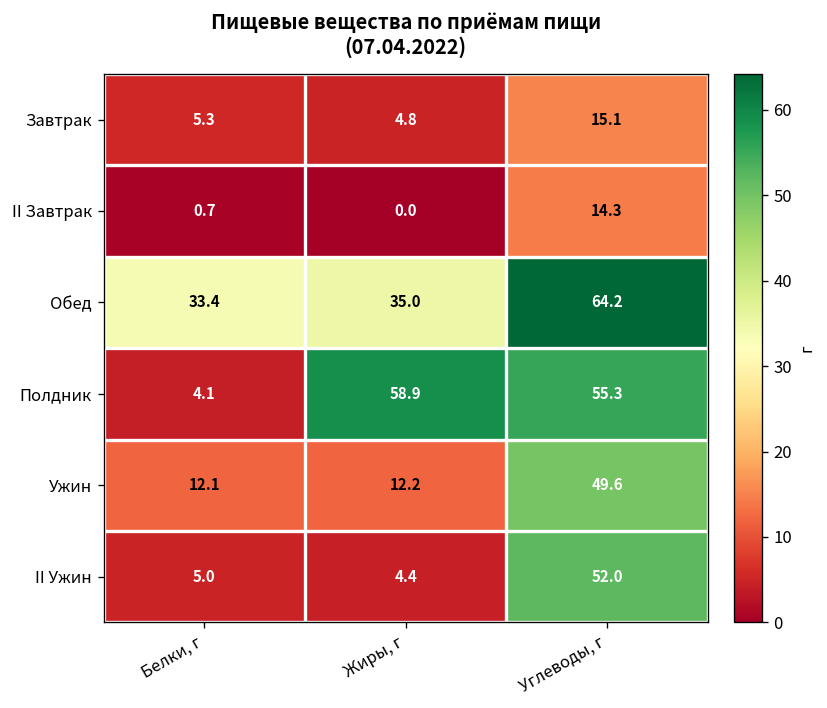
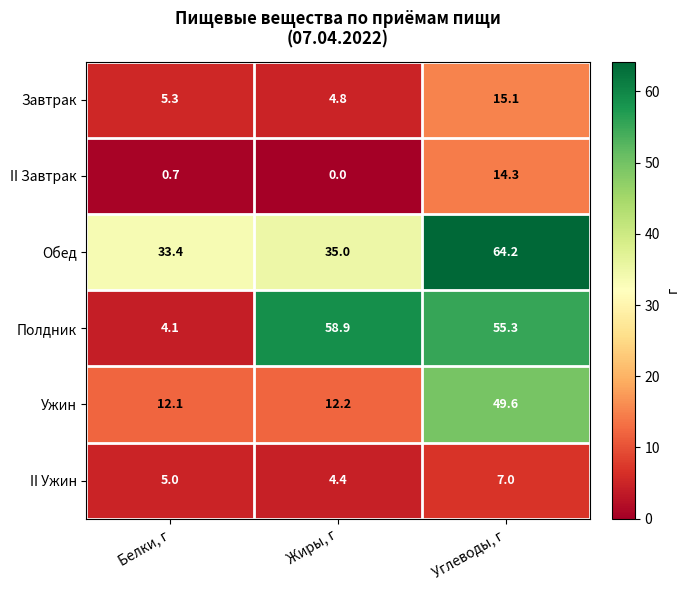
  {
    "Завтрак": {
      "Белки, г": 5.3,
      "Жиры, г": 4.8,
      "Углеводы, г": 15.1
    },
    "II Завтрак": {
      "Белки, г": 0.7,
      "Жиры, г": 0.0,
      "Углеводы, г": 14.3
    },
    "Обед": {
      "Белки, г": 33.4,
      "Жиры, г": 35.0,
      "Углеводы, г": 64.2
    },
    "Полдник": {
      "Белки, г": 4.1,
      "Жиры, г": 58.9,
      "Углеводы, г": 55.3
    },
    "Ужин": {
      "Белки, г": 12.1,
      "Жиры, г": 12.2,
      "Углеводы, г": 49.6
    },
    "II Ужин": {
      "Белки, г": 5.0,
      "Жиры, г": 4.4,
-     "Углеводы, г": 52.0
+     "Углеводы, г": 7.0
    }
  }
